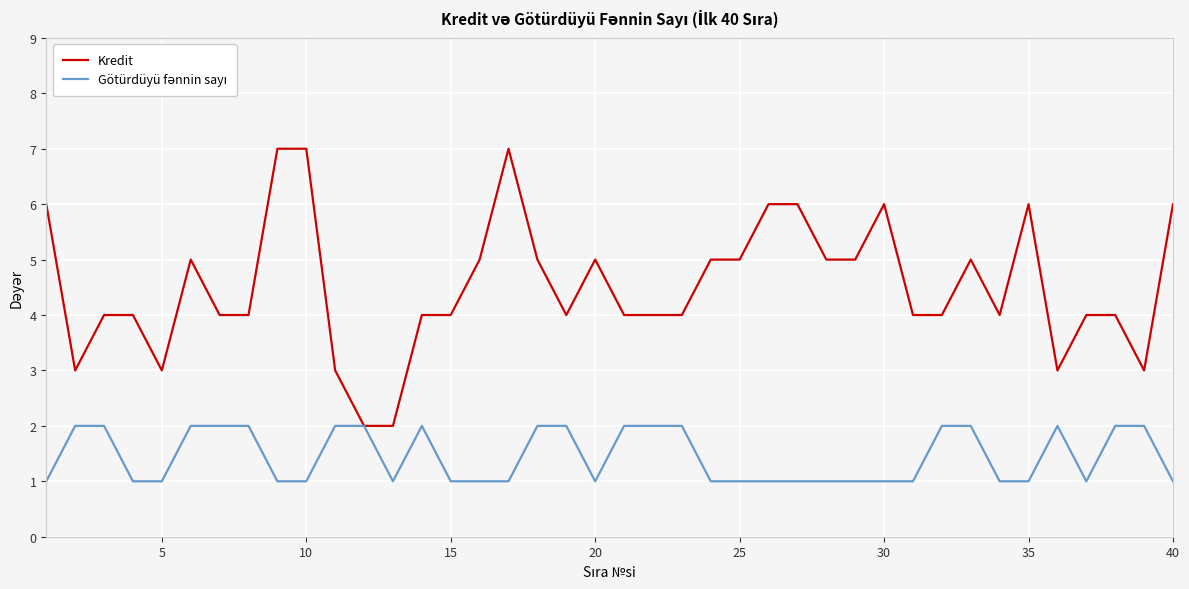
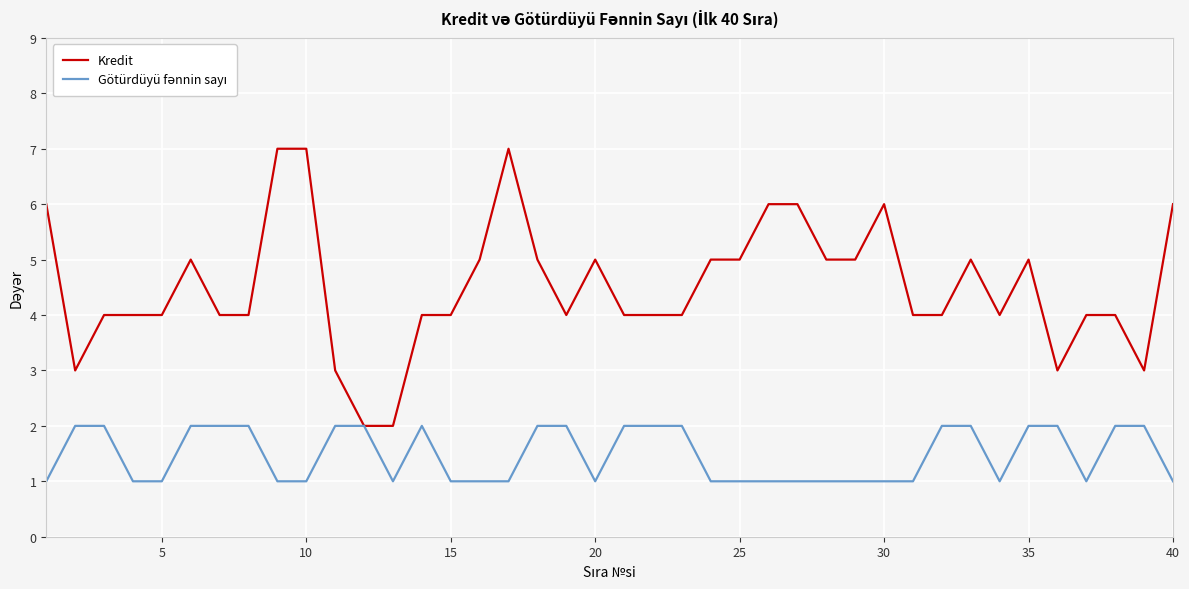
  {
    "Kredit": {
-     "5": 3,
+     "5": 4,
      "10": 7,
      "15": 4,
      "20": 5,
      "25": 5,
      "30": 6,
-     "35": 6,
+     "35": 5,
      "40": 6
    },
    "Götürdüyü fənnin sayı": {
      "5": 1,
      "10": 1,
      "15": 1,
      "20": 1,
      "25": 1,
      "30": 1,
-     "35": 1,
+     "35": 2,
      "40": 1
    }
  }
